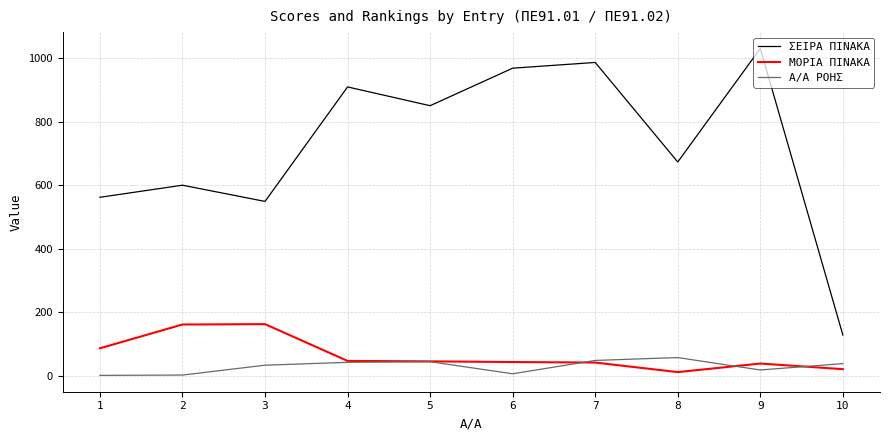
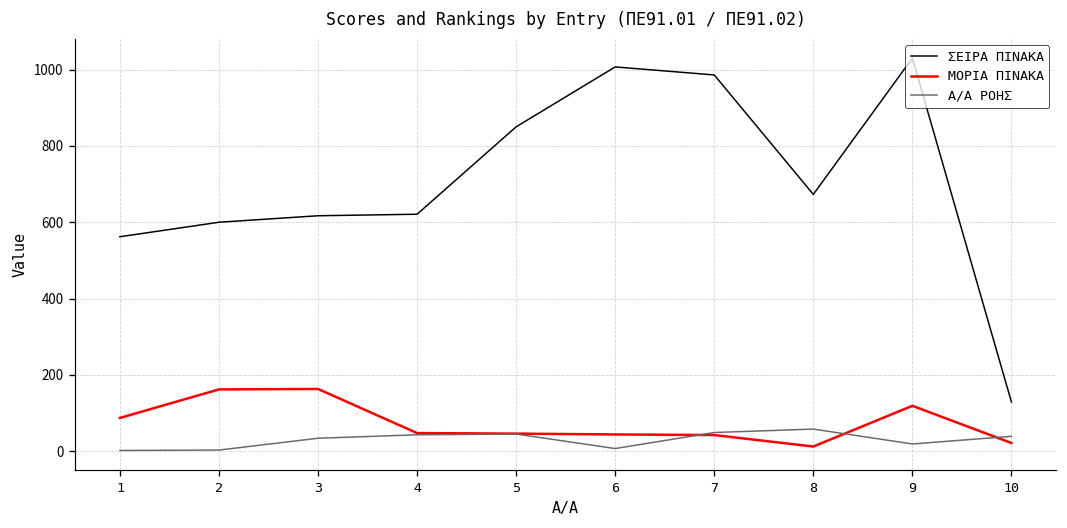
  {
    "ΣΕΙΡΑ ΠΙΝΑΚΑ": {
      "1": 560,
      "2": 600,
-     "3": 550,
-     "4": 910,
+     "3": 620,
+     "4": 620,
      "5": 850,
-     "6": 970,
+     "6": 1010,
      "7": 990,
      "8": 670,
      "10": 130
    },
    "ΜΟΡΙΑ ΠΙΝΑΚΑ": {
      "1": 90,
      "2": 160,
      "3": 160,
      "6": 40,
      "8": 10,
-     "9": 40,
+     "9": 120,
      "10": 20
    },
    "Α/Α ΡΟΗΣ": {
      "1": 0,
      "2": 0,
      "3": 30,
      "6": 10,
      "8": 60,
      "9": 20,
      "10": 40
    }
  }
